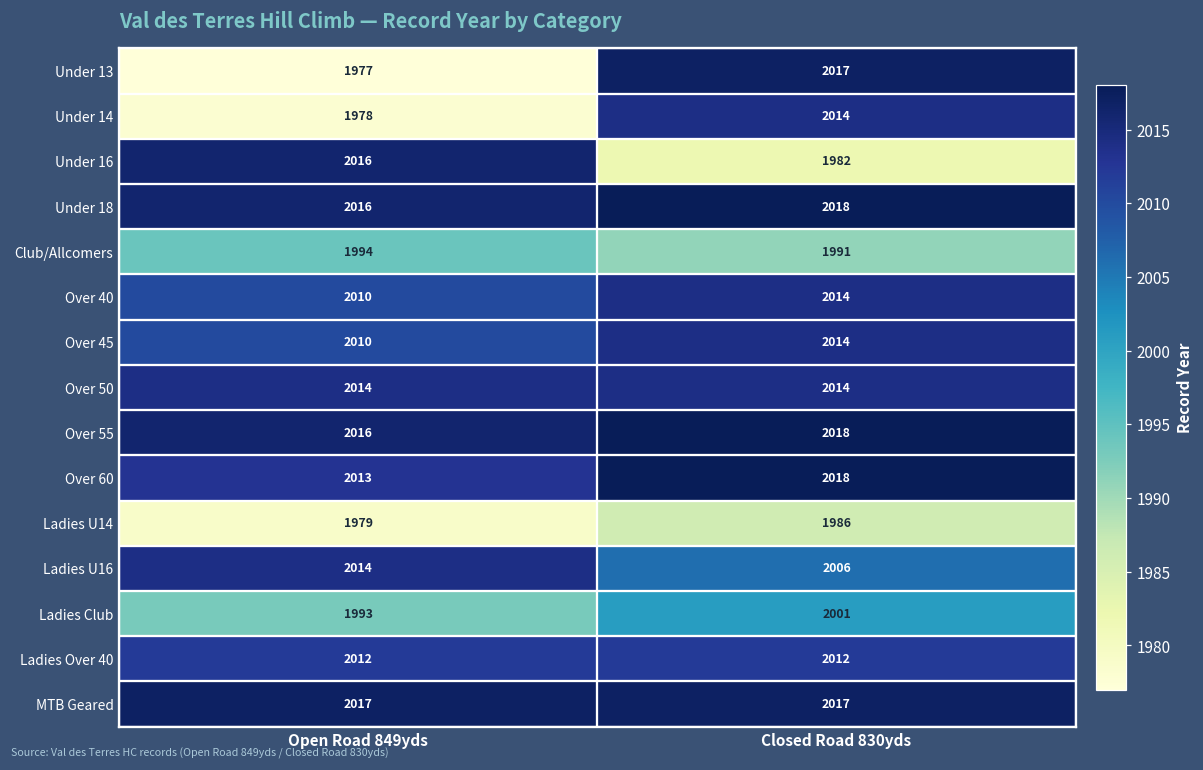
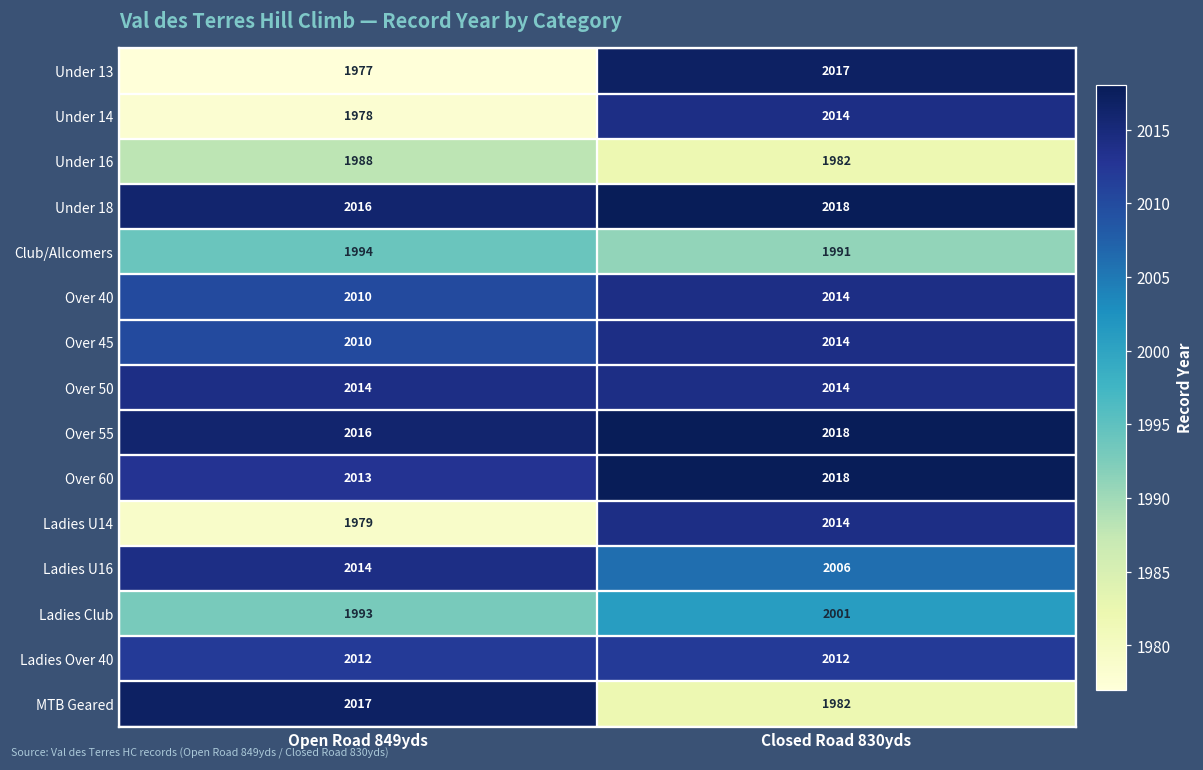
  {
    "Under 13": {
      "Open Road 849yds": 1977,
      "Closed Road 830yds": 2017
    },
    "Under 14": {
      "Open Road 849yds": 1978,
      "Closed Road 830yds": 2014
    },
    "Under 16": {
-     "Open Road 849yds": 2016,
+     "Open Road 849yds": 1988,
      "Closed Road 830yds": 1982
    },
    "Under 18": {
      "Open Road 849yds": 2016,
      "Closed Road 830yds": 2018
    },
    "Club/Allcomers": {
      "Open Road 849yds": 1994,
      "Closed Road 830yds": 1991
    },
    "Over 40": {
      "Open Road 849yds": 2010,
      "Closed Road 830yds": 2014
    },
    "Over 45": {
      "Open Road 849yds": 2010,
      "Closed Road 830yds": 2014
    },
    "Over 50": {
      "Open Road 849yds": 2014,
      "Closed Road 830yds": 2014
    },
    "Over 55": {
      "Open Road 849yds": 2016,
      "Closed Road 830yds": 2018
    },
    "Over 60": {
      "Open Road 849yds": 2013,
      "Closed Road 830yds": 2018
    },
    "Ladies U14": {
      "Open Road 849yds": 1979,
-     "Closed Road 830yds": 1986
+     "Closed Road 830yds": 2014
    },
    "Ladies U16": {
      "Open Road 849yds": 2014,
      "Closed Road 830yds": 2006
    },
    "Ladies Club": {
      "Open Road 849yds": 1993,
      "Closed Road 830yds": 2001
    },
    "Ladies Over 40": {
      "Open Road 849yds": 2012,
      "Closed Road 830yds": 2012
    },
    "MTB Geared": {
      "Open Road 849yds": 2017,
-     "Closed Road 830yds": 2017
+     "Closed Road 830yds": 1982
    }
  }
